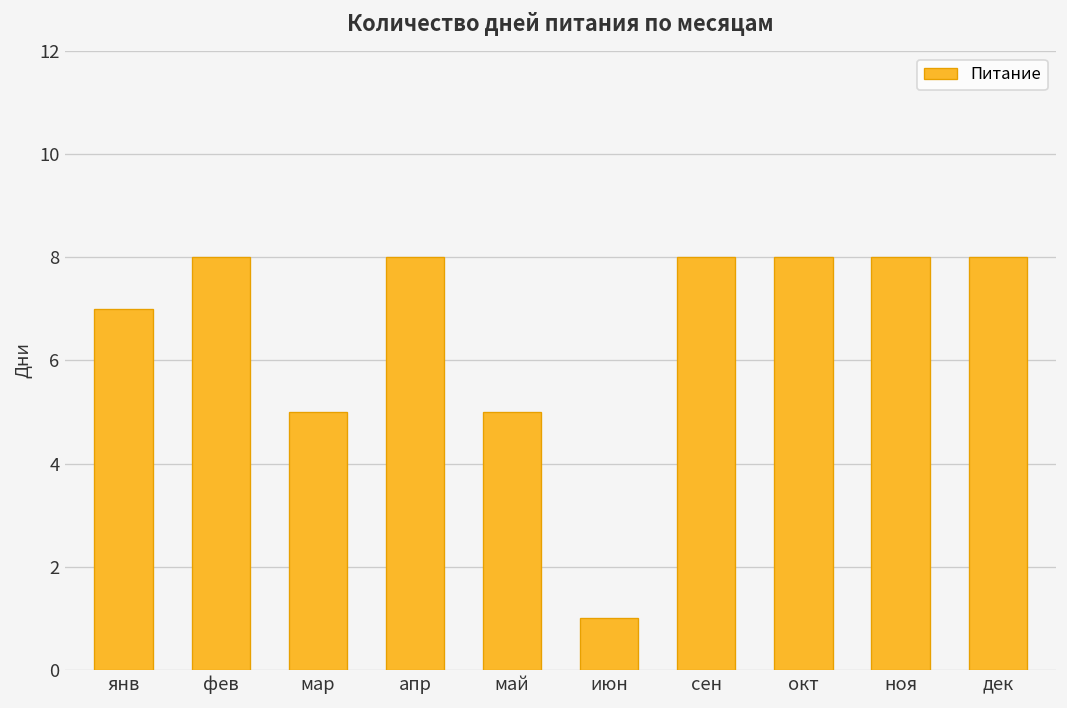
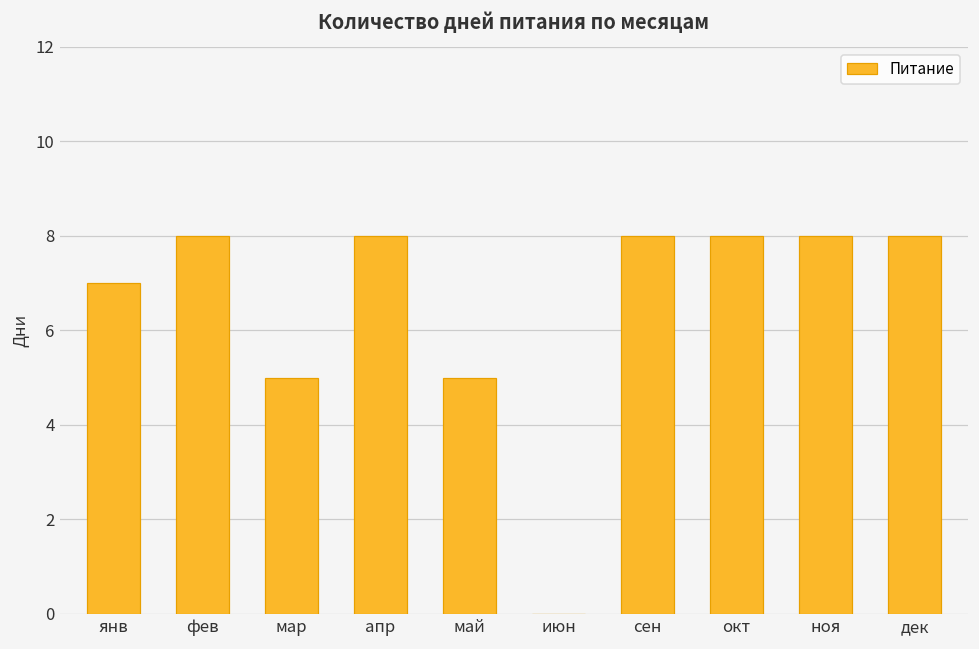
  {
    "янв": 7,
    "фев": 8,
    "мар": 5,
    "апр": 8,
    "май": 5,
-   "июн": 1,
+   "июн": 0,
    "сен": 8,
    "окт": 8,
    "ноя": 8,
    "дек": 8
  }
